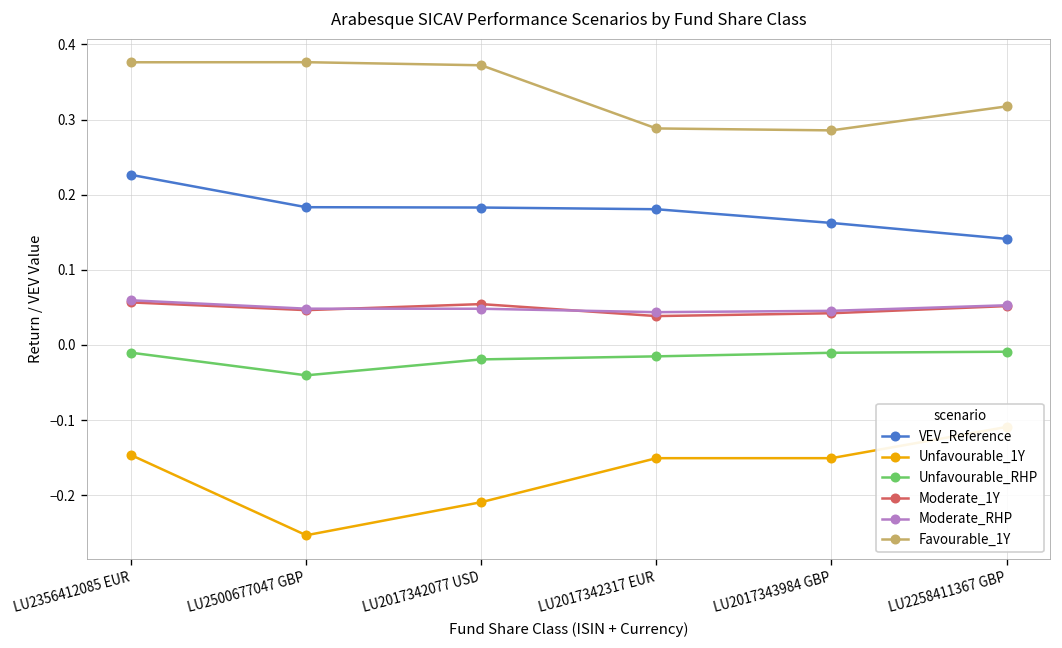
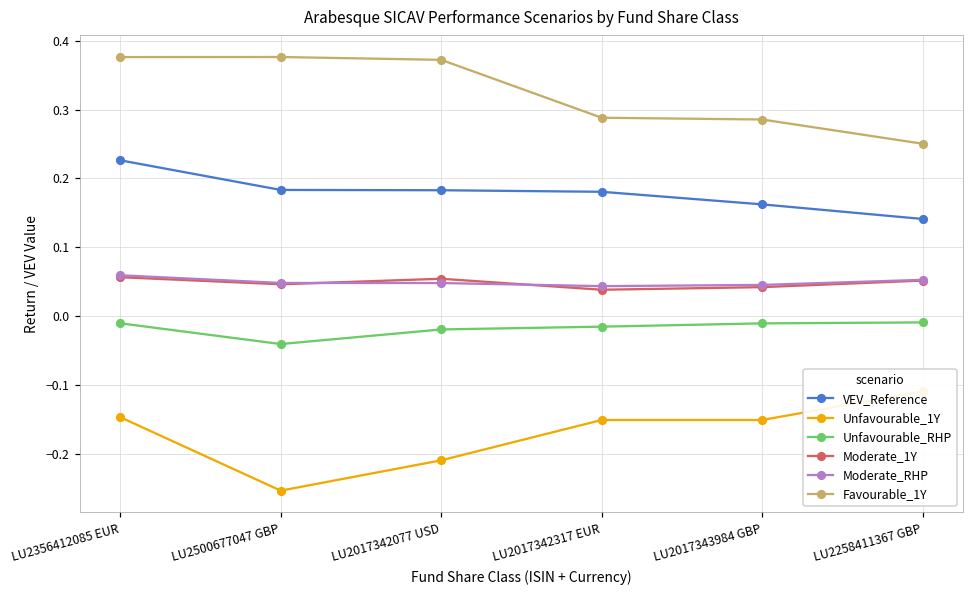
  {
    "VEV_Reference": {
      "LU2356412085 EUR": 0.23,
      "LU2500677047 GBP": 0.18,
      "LU2017342077 USD": 0.18,
      "LU2017342317 EUR": 0.18,
      "LU2017343984 GBP": 0.16,
      "LU2258411367 GBP": 0.14
    },
    "Unfavourable_1Y": {
      "LU2356412085 EUR": -0.15,
      "LU2500677047 GBP": -0.25,
      "LU2017342077 USD": -0.21,
      "LU2017342317 EUR": -0.15,
      "LU2017343984 GBP": -0.15
    },
    "Unfavourable_RHP": {
      "LU2356412085 EUR": -0.01,
      "LU2500677047 GBP": -0.04,
      "LU2017342077 USD": -0.02,
      "LU2017342317 EUR": -0.02,
      "LU2017343984 GBP": -0.01,
      "LU2258411367 GBP": -0.01
    },
    "Moderate_1Y": {
      "LU2017342077 USD": 0.05,
      "LU2017342317 EUR": 0.04
    },
    "Moderate_RHP": {
      "LU2017342077 USD": 0.05,
      "LU2017342317 EUR": 0.04
    },
    "Favourable_1Y": {
      "LU2356412085 EUR": 0.38,
      "LU2500677047 GBP": 0.38,
      "LU2017342077 USD": 0.37,
      "LU2017342317 EUR": 0.29,
      "LU2017343984 GBP": 0.29,
-     "LU2258411367 GBP": 0.32
+     "LU2258411367 GBP": 0.25
    }
  }
